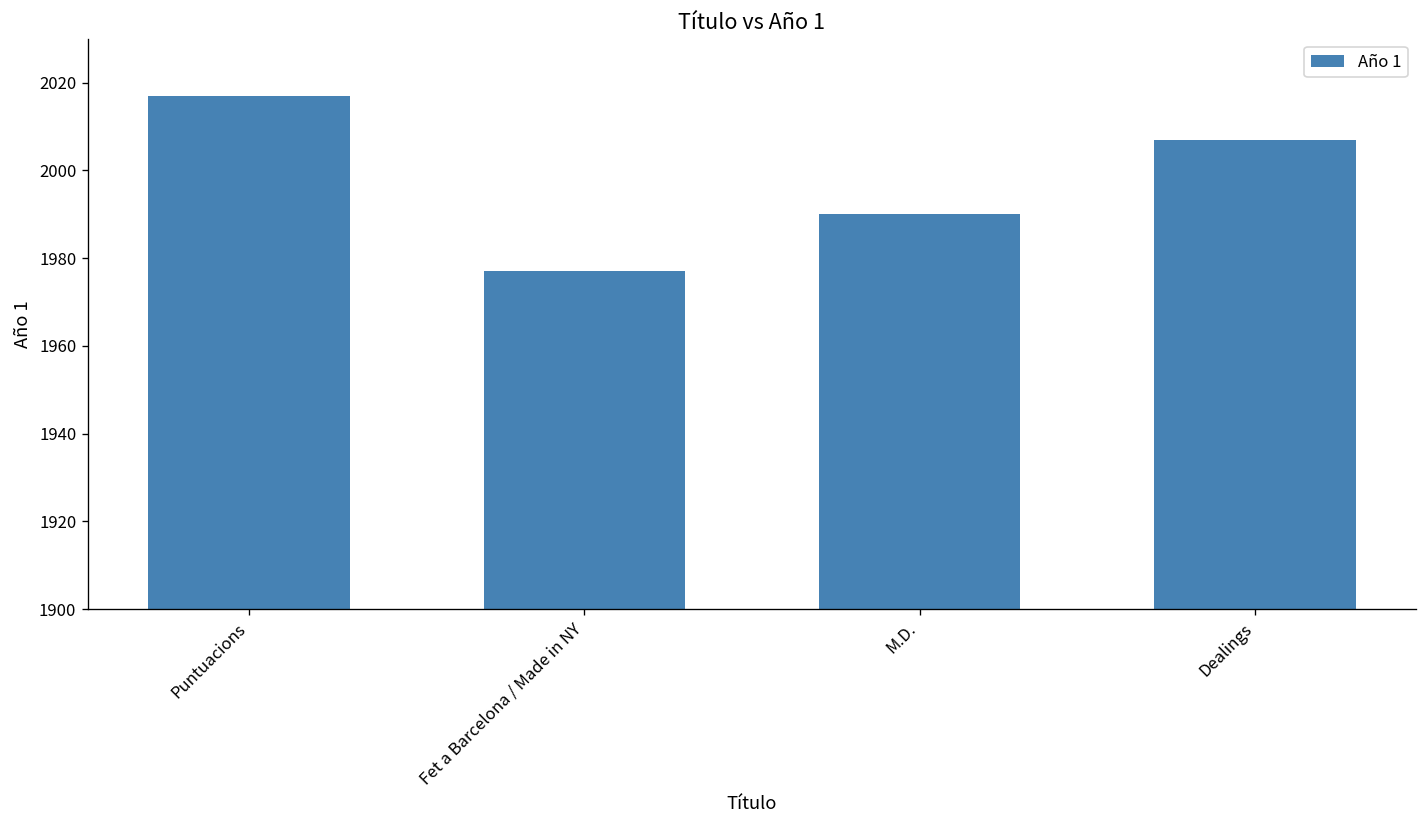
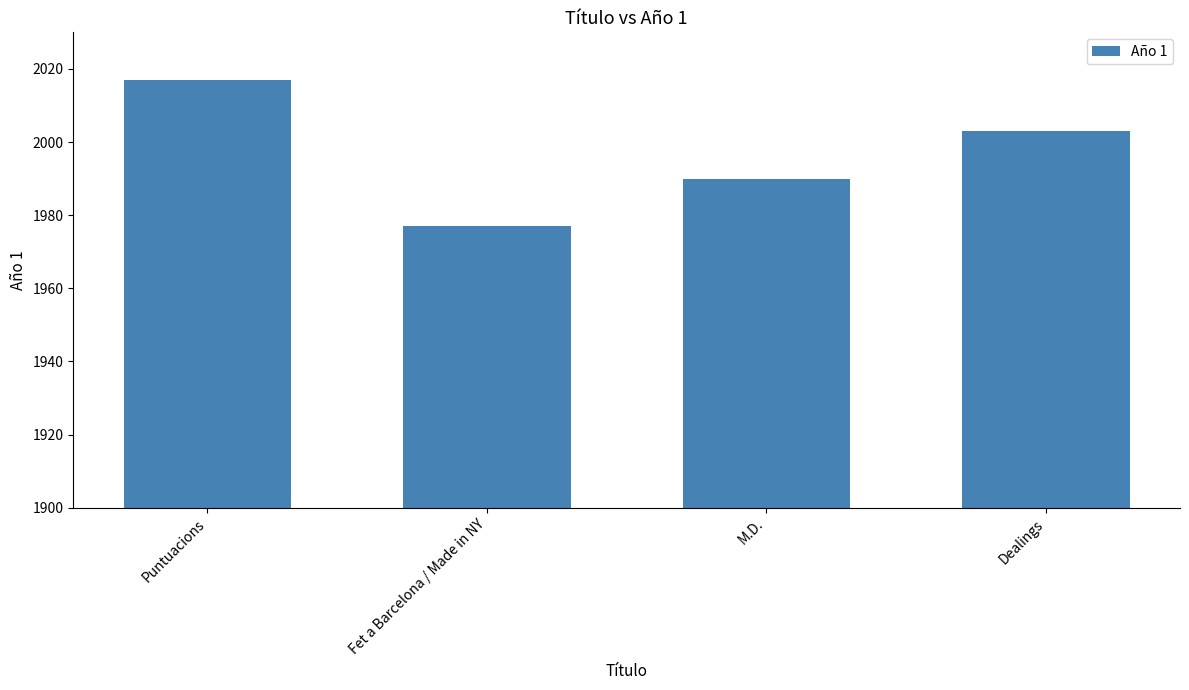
  {
    "Puntuacions": 2017,
    "Fet a Barcelona / Made in NY": 1977,
    "M.D.": 1990,
-   "Dealings": 2007
+   "Dealings": 2003
  }
